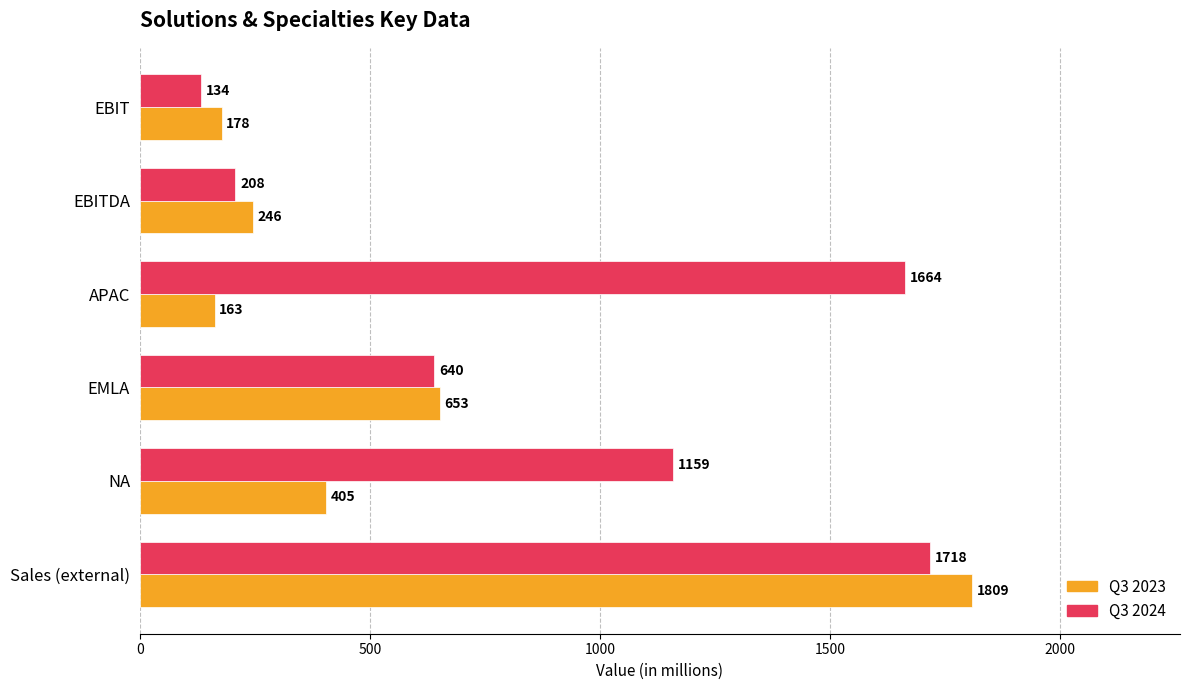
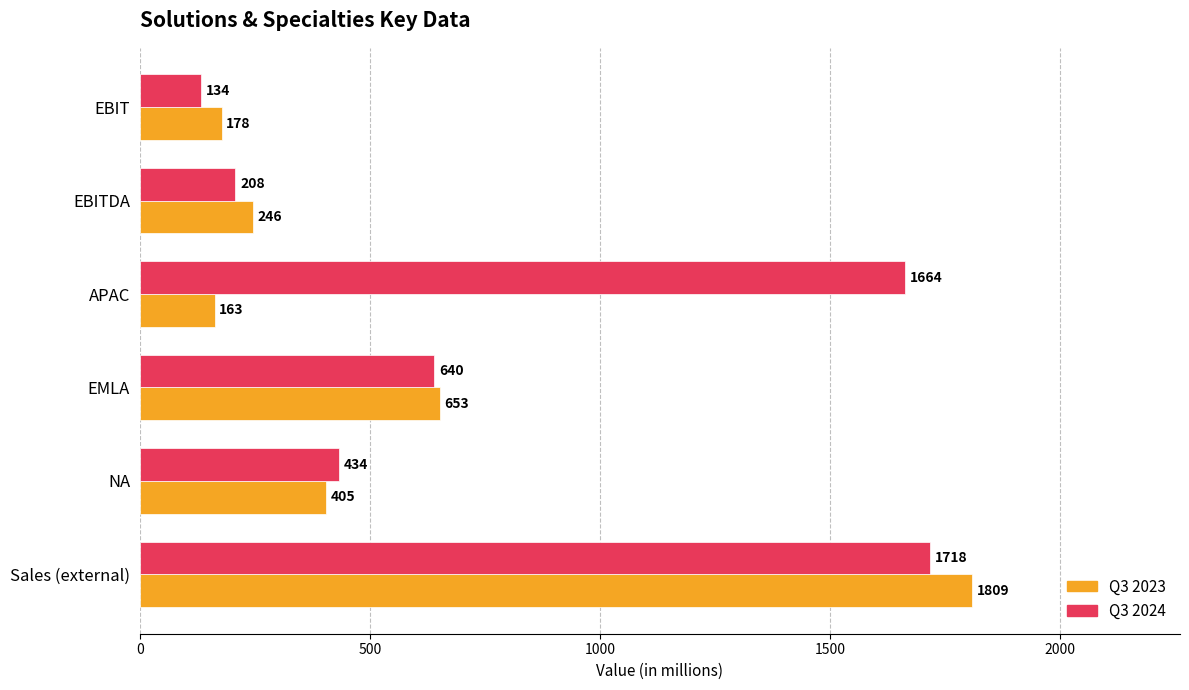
  {
    "Q3 2023": {
      "EBIT": 178,
      "EBITDA": 246,
      "APAC": 163,
      "EMLA": 653,
      "NA": 405,
      "Sales (external)": 1809
    },
    "Q3 2024": {
      "EBIT": 134,
      "EBITDA": 208,
      "APAC": 1664,
      "EMLA": 640,
-     "NA": 1159,
+     "NA": 434,
      "Sales (external)": 1718
    }
  }
